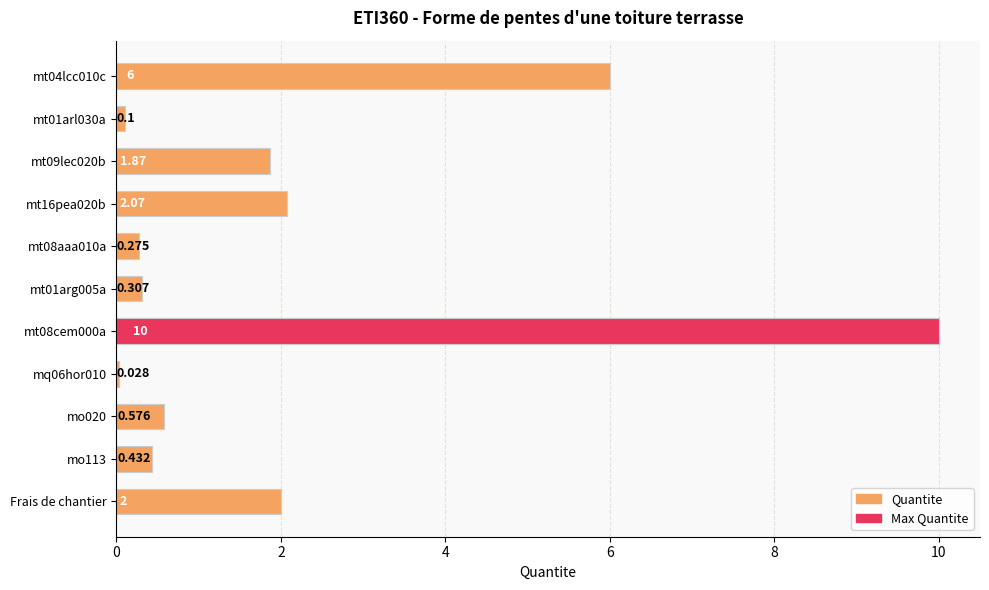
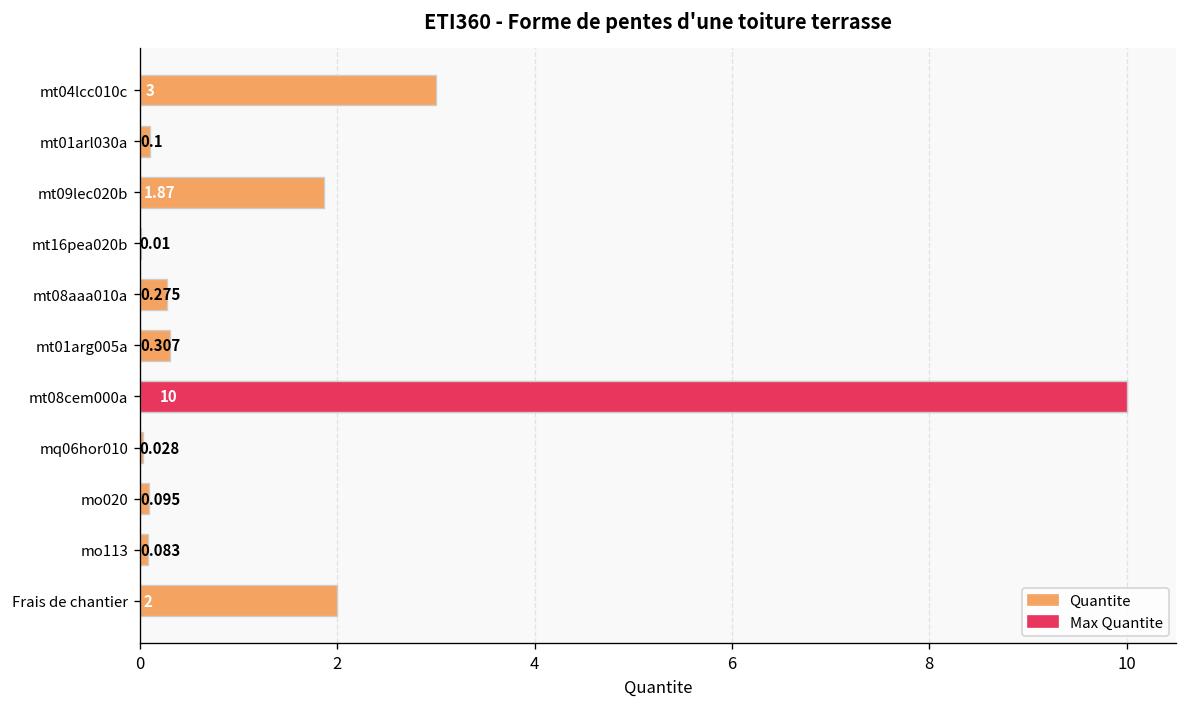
  {
    "Quantite": {
-     "mt04lcc010c": 6,
+     "mt04lcc010c": 3,
      "mt01arl030a": 0.1,
      "mt09lec020b": 1.87,
-     "mt16pea020b": 2.07,
+     "mt16pea020b": 0.01,
      "mt08aaa010a": 0.275,
      "mt01arg005a": 0.307,
      "mt08cem000a": 10,
      "mq06hor010": 0.028,
-     "mo020": 0.576,
-     "mo113": 0.432,
+     "mo020": 0.095,
+     "mo113": 0.083,
      "Frais de chantier": 2
    },
    "Max Quantite": {
      "mt08cem000a": 10
    }
  }
